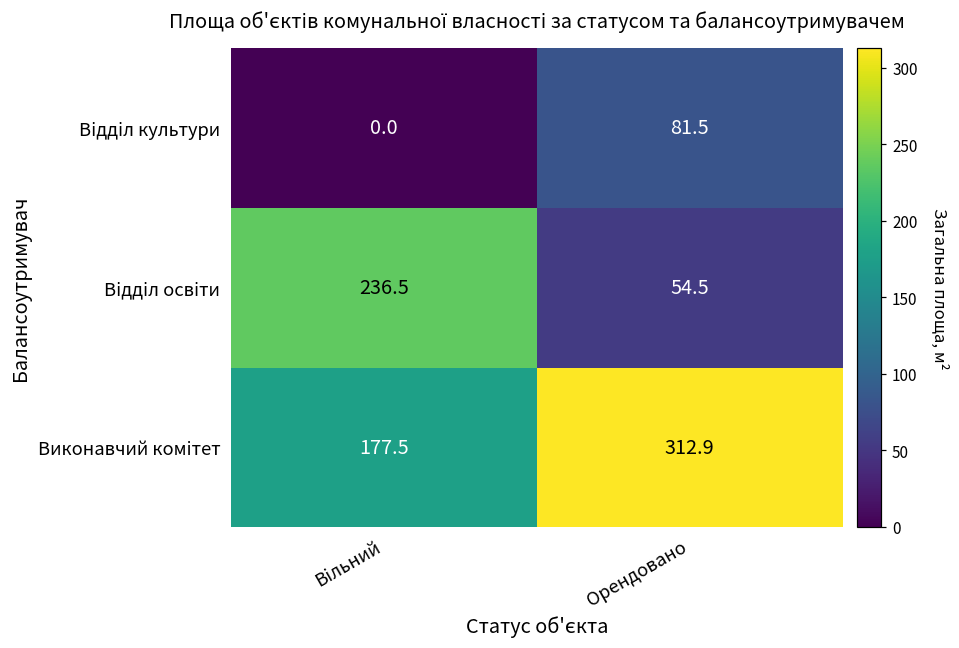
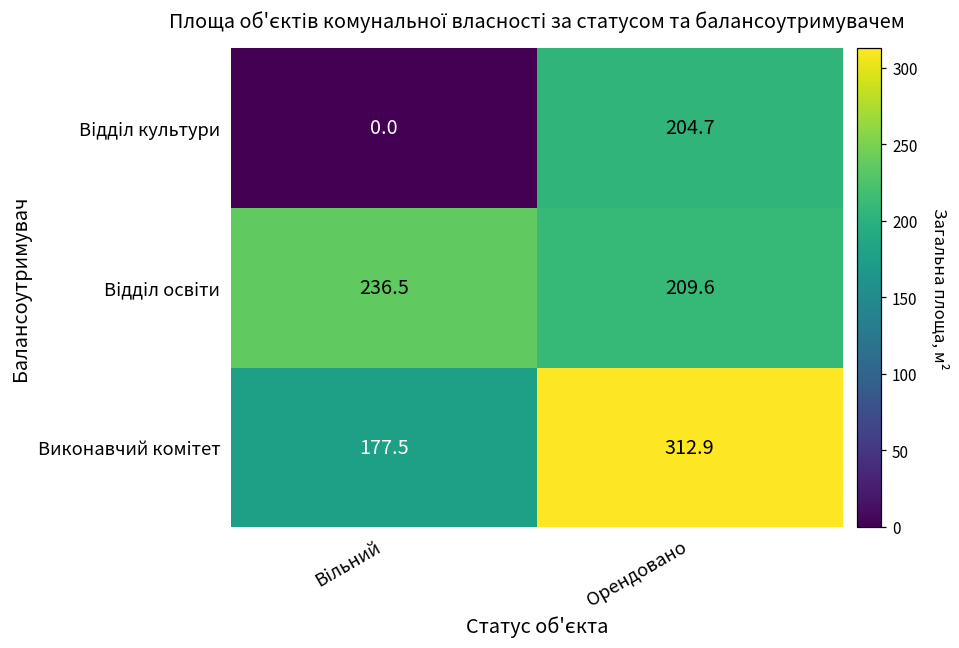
  {
    "Відділ культури": {
      "Вільний": 0.0,
-     "Орендовано": 81.5
+     "Орендовано": 204.7
    },
    "Відділ освіти": {
      "Вільний": 236.5,
-     "Орендовано": 54.5
+     "Орендовано": 209.6
    },
    "Виконавчий комітет": {
      "Вільний": 177.5,
      "Орендовано": 312.9
    }
  }
